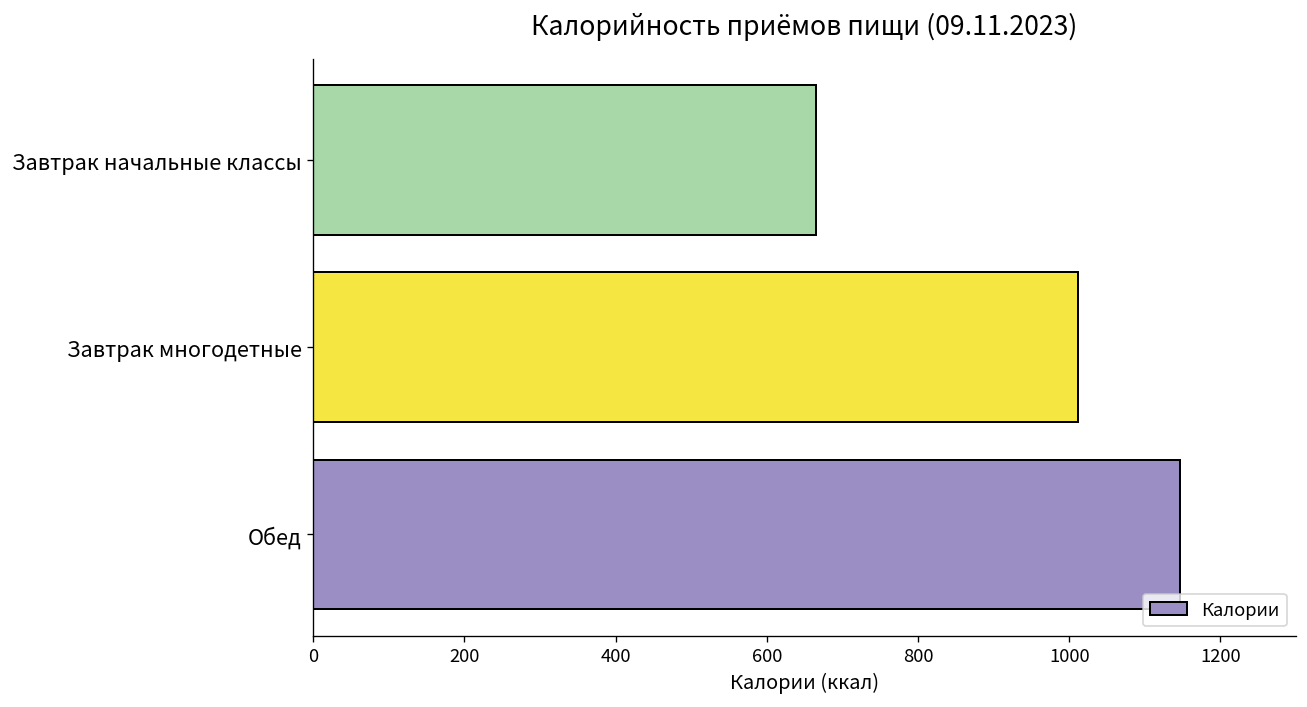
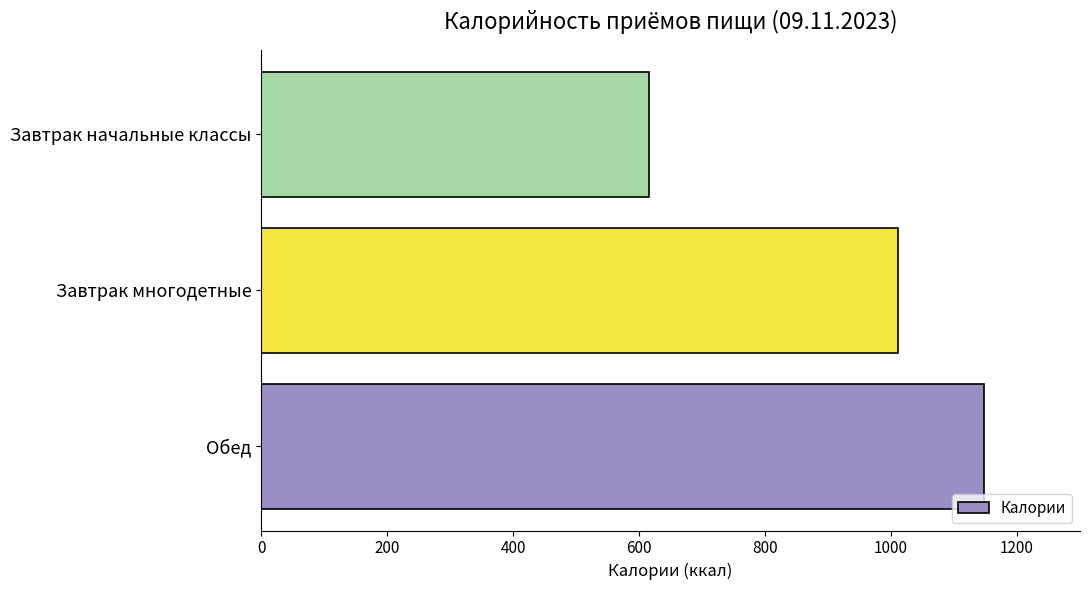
  {
-   "Завтрак начальные классы": 670,
+   "Завтрак начальные классы": 620,
    "Завтрак многодетные": 1010,
    "Обед": 1150
  }
